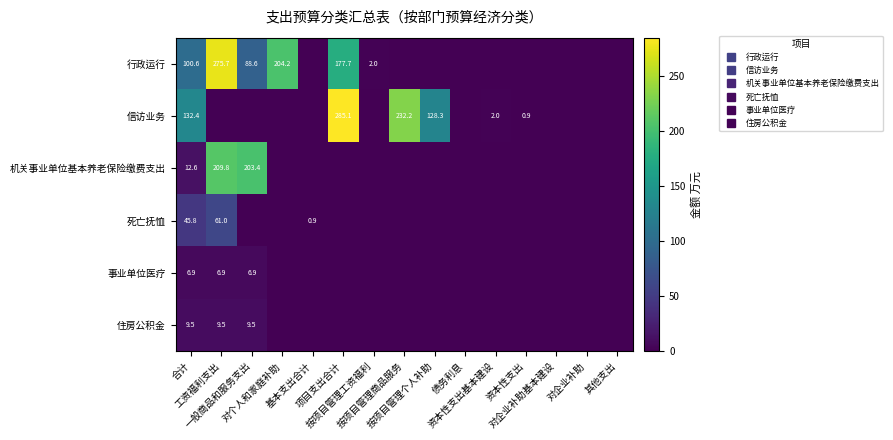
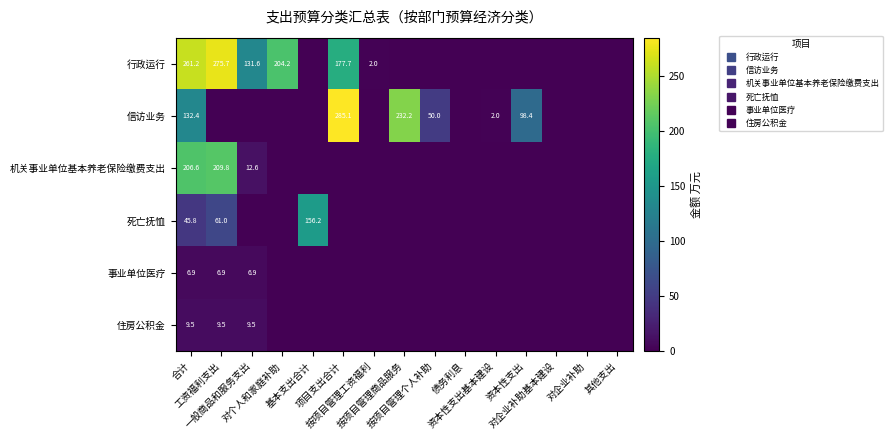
  {
    "行政运行": {
-     "合计": 100.6,
+     "合计": 261.2,
      "工资福利支出": 275.7,
-     "一般商品和服务支出": 88.6,
+     "一般商品和服务支出": 131.6,
      "对个人和家庭补助": 204.2,
      "项目支出合计": 177.7,
      "按项目管理工资福利": 2.0
    },
    "信访业务": {
      "合计": 132.4,
      "项目支出合计": 285.1,
      "按项目管理商品服务": 232.2,
-     "按项目管理个人补助": 128.3,
+     "按项目管理个人补助": 50.0,
      "资本性支出基本建设": 2.0,
-     "资本性支出": 0.9
+     "资本性支出": 98.4
    },
    "机关事业单位基本养老保险缴费支出": {
-     "合计": 12.6,
+     "合计": 206.6,
      "工资福利支出": 209.8,
-     "一般商品和服务支出": 203.4
+     "一般商品和服务支出": 12.6
    },
    "死亡抚恤": {
      "合计": 45.8,
      "工资福利支出": 61.0,
-     "基本支出合计": 0.9
+     "基本支出合计": 156.2
    },
    "事业单位医疗": {
      "合计": 6.9,
      "工资福利支出": 6.9,
      "一般商品和服务支出": 6.9
    },
    "住房公积金": {
      "合计": 9.5,
      "工资福利支出": 9.5,
      "一般商品和服务支出": 9.5
    }
  }
